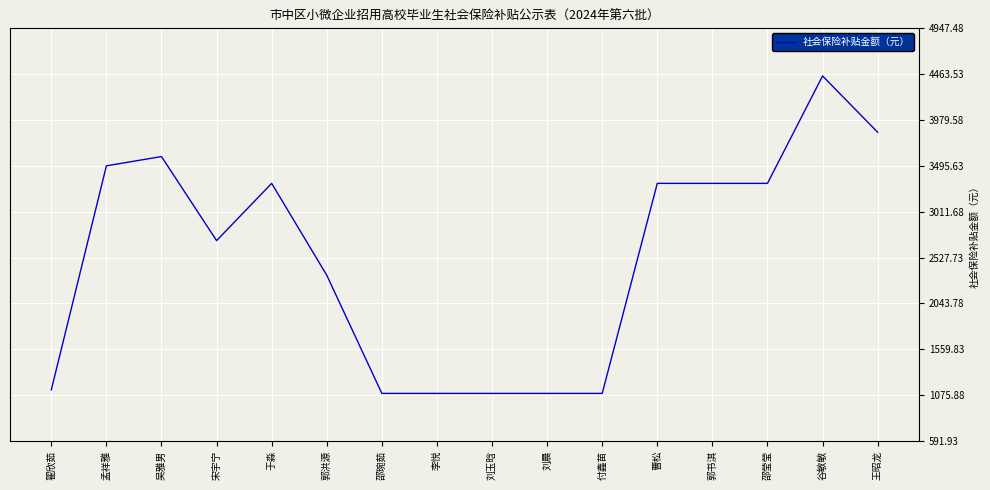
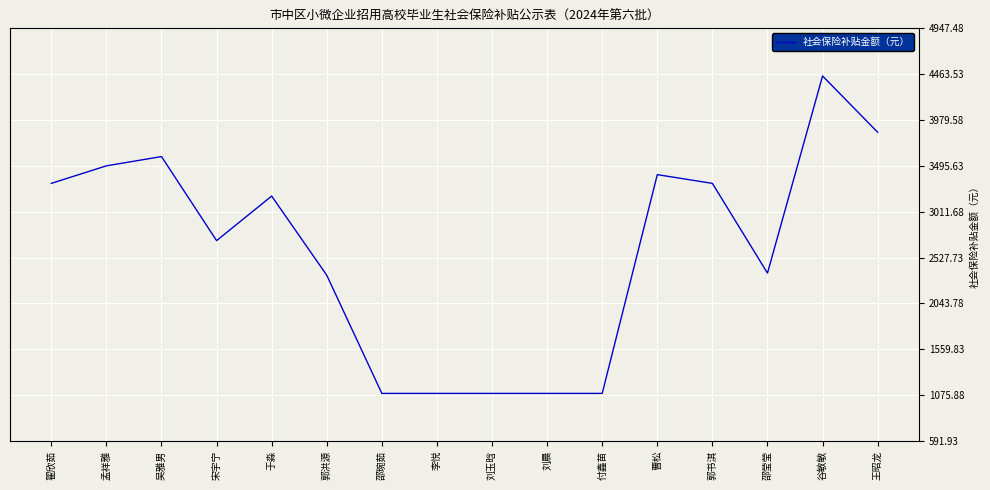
  {
-   "翟欣茹": 1100,
+   "翟欣茹": 3300,
    "孟祥雅": 3500,
    "吴雅男": 3600,
    "宋宇宁": 2700,
-   "于淼": 3300,
+   "于淼": 3200,
    "郭洪源": 2300,
    "邵琬茹": 1100,
    "李悦": 1100,
    "刘玉晗": 1100,
    "刘晨": 1100,
    "付鑫苗": 1100,
-   "曹松": 3300,
+   "曹松": 3400,
    "郭书淇": 3300,
-   "邵莹莹": 3300,
+   "邵莹莹": 2400,
    "谷敏敏": 4400,
    "王昭龙": 3900
  }
